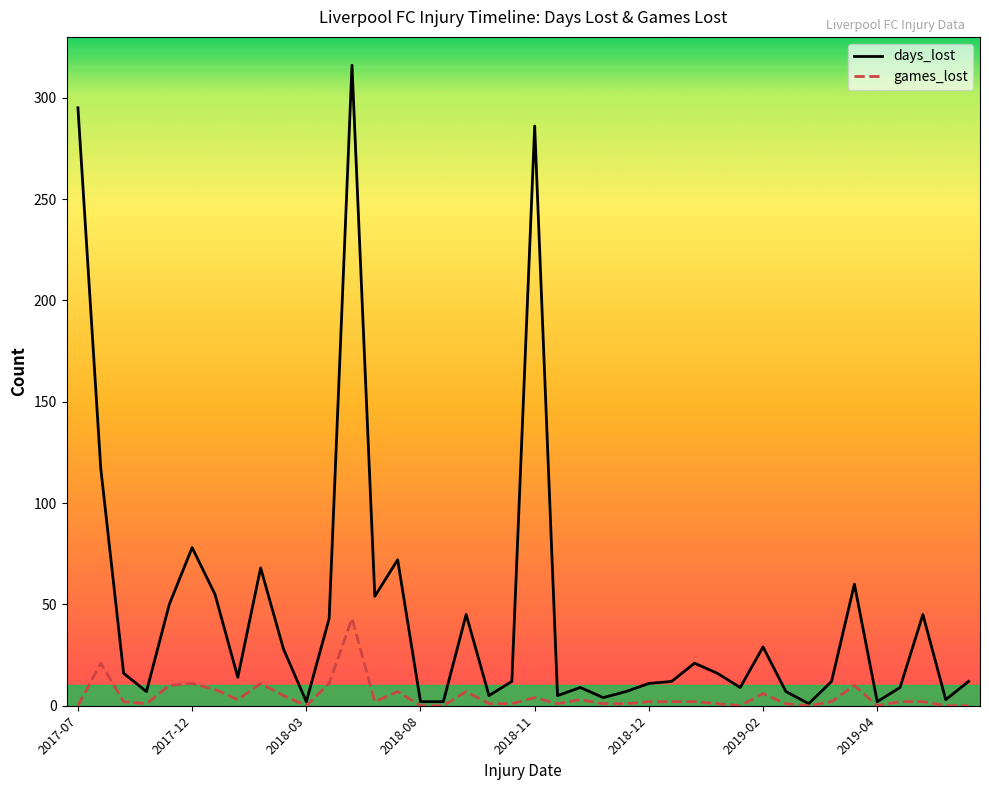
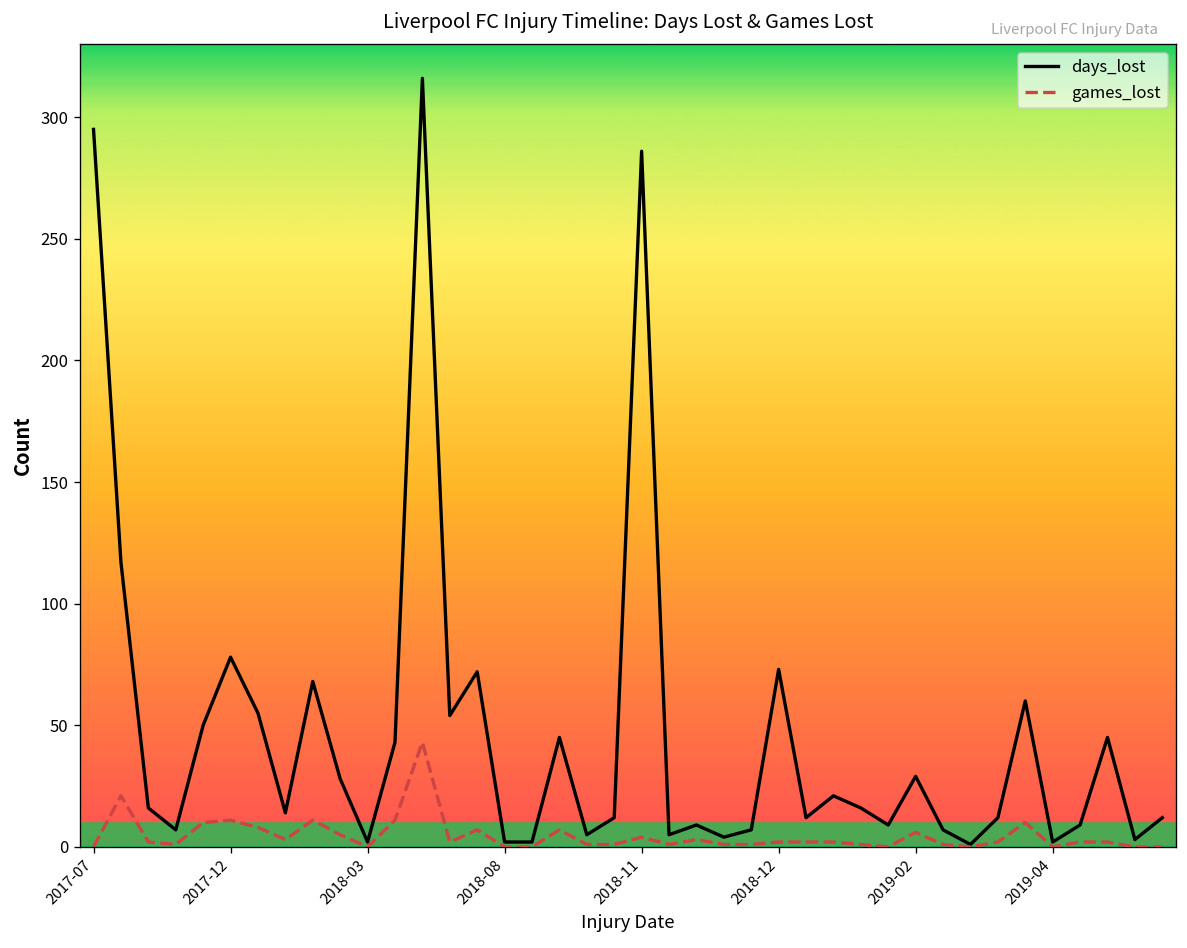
  {
    "days_lost": {
      "2017-07": 295,
      "2017-12": 78,
      "2018-11": 286,
-     "2018-12": 11,
+     "2018-12": 73,
      "2019-02": 29
    },
    "games_lost": {
      "2017-12": 11
    }
  }
